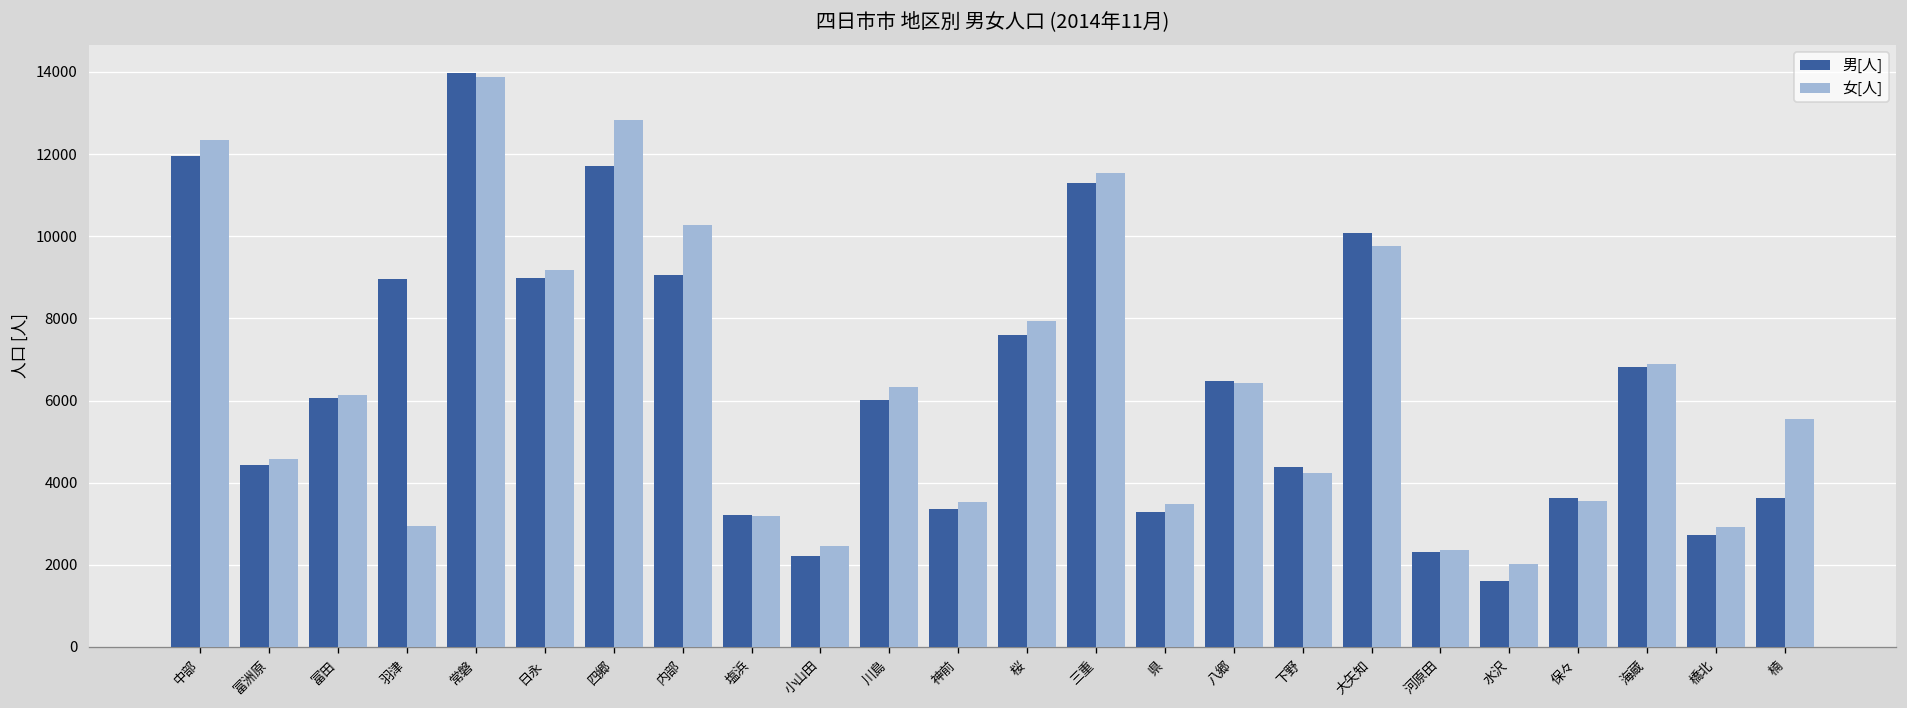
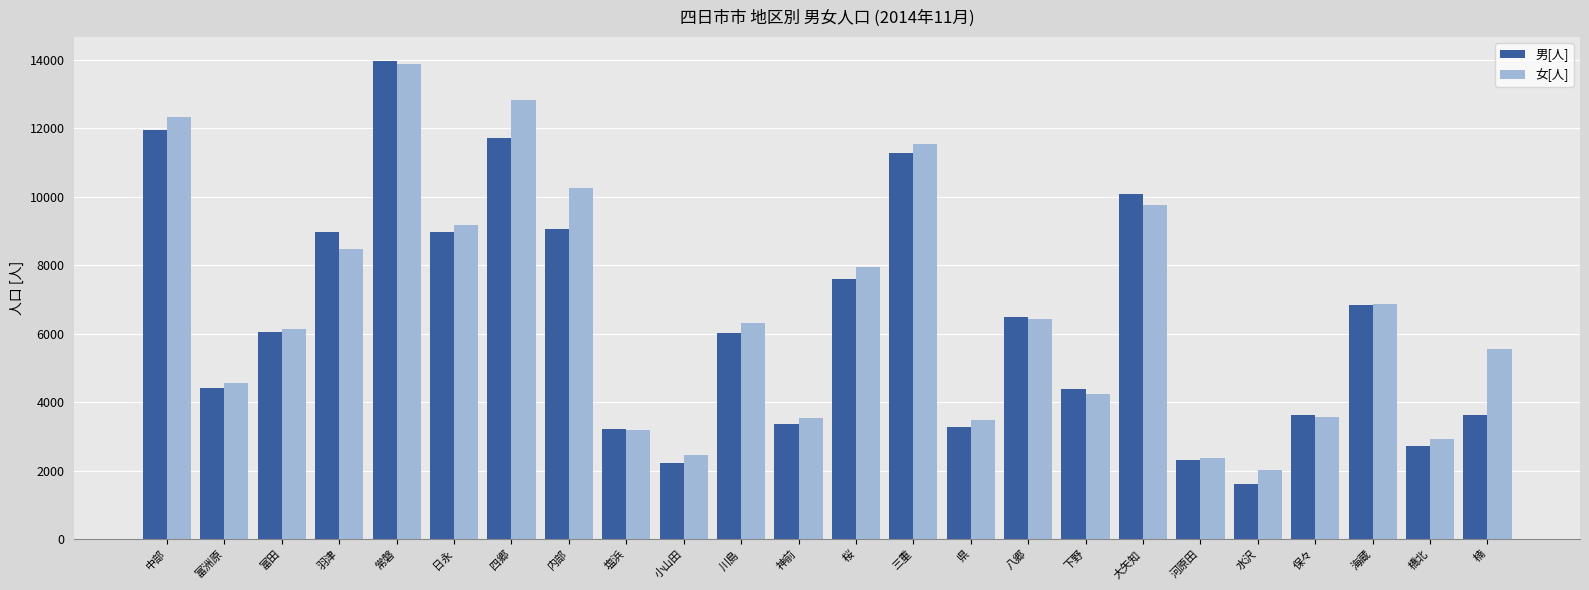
  {
    "男[人]": {
      "中部": 11900,
      "富洲原": 4400,
      "富田": 6100,
      "羽津": 9000,
      "常磐": 14000,
      "日永": 9000,
      "四郷": 11700,
      "内部": 9000,
      "塩浜": 3200,
      "小山田": 2200,
      "川島": 6000,
      "神前": 3300,
      "桜": 7600,
      "三重": 11300,
      "県": 3300,
      "八郷": 6500,
      "下野": 4400,
      "大矢知": 10100,
      "河原田": 2300,
      "水沢": 1600,
      "保々": 3600,
      "海蔵": 6800,
      "橋北": 2700,
      "楠": 3600
    },
    "女[人]": {
      "中部": 12300,
      "富洲原": 4600,
      "富田": 6100,
-     "羽津": 2900,
+     "羽津": 8500,
      "常磐": 13900,
      "日永": 9200,
      "四郷": 12800,
      "内部": 10300,
      "塩浜": 3200,
      "小山田": 2400,
      "川島": 6300,
      "神前": 3500,
      "桜": 7900,
      "三重": 11500,
      "県": 3500,
      "八郷": 6400,
      "下野": 4200,
      "大矢知": 9800,
      "河原田": 2400,
      "水沢": 2000,
      "保々": 3600,
      "海蔵": 6900,
      "橋北": 2900,
      "楠": 5500
    }
  }
